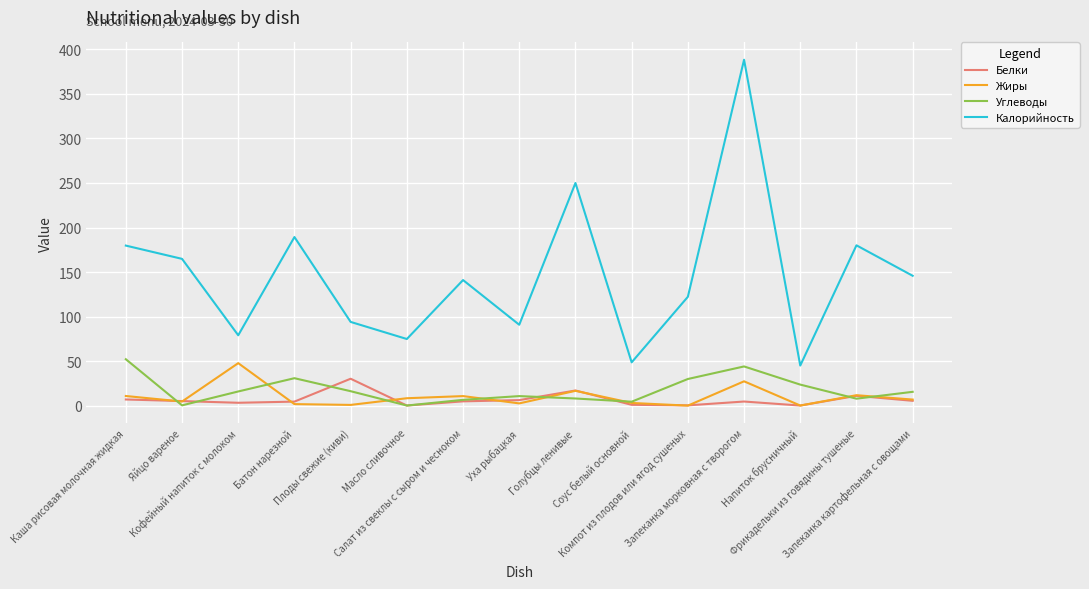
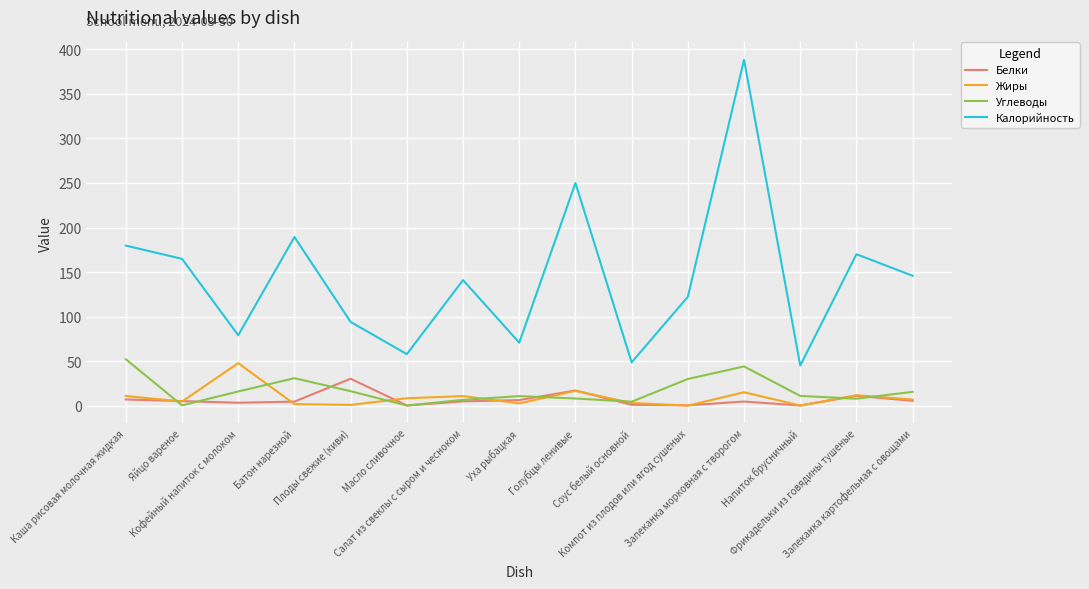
  {
    "Белки": {
      "Каша рисовая молочная жидкая": 10,
      "Кофейный напиток с молоком": 0,
      "Плоды свежие (киви)": 30,
      "Уха рыбацкая": 10,
      "Запеканка морковная с творогом": 0
    },
    "Жиры": {
      "Каша рисовая молочная жидкая": 10,
      "Кофейный напиток с молоком": 50,
      "Плоды свежие (киви)": 0,
      "Масло сливочное": 10,
      "Салат из свеклы с сыром и чесноком": 10,
      "Уха рыбацкая": 0,
-     "Запеканка морковная с творогом": 30
+     "Запеканка морковная с творогом": 20
    },
    "Углеводы": {
      "Каша рисовая молочная жидкая": 50,
      "Яйцо вареное": 0,
      "Кофейный напиток с молоком": 20,
      "Батон нарезной": 30,
      "Плоды свежие (киви)": 20,
      "Уха рыбацкая": 10,
      "Голубцы ленивые": 10,
      "Компот из плодов или ягод сушеных": 30,
      "Запеканка морковная с творогом": 40,
-     "Напиток брусничный": 20,
+     "Напиток брусничный": 10,
      "Фрикадельки из говядины тушеные": 10,
      "Запеканка картофельная с овощами": 20
    },
    "Калорийность": {
      "Каша рисовая молочная жидкая": 180,
      "Яйцо вареное": 160,
      "Кофейный напиток с молоком": 80,
      "Батон нарезной": 190,
      "Плоды свежие (киви)": 90,
-     "Масло сливочное": 70,
+     "Масло сливочное": 60,
      "Салат из свеклы с сыром и чесноком": 140,
-     "Уха рыбацкая": 90,
+     "Уха рыбацкая": 70,
      "Голубцы ленивые": 250,
      "Соус белый основной": 50,
      "Компот из плодов или ягод сушеных": 120,
      "Запеканка морковная с творогом": 390,
      "Напиток брусничный": 50,
-     "Фрикадельки из говядины тушеные": 180,
+     "Фрикадельки из говядины тушеные": 170,
      "Запеканка картофельная с овощами": 150
    }
  }
